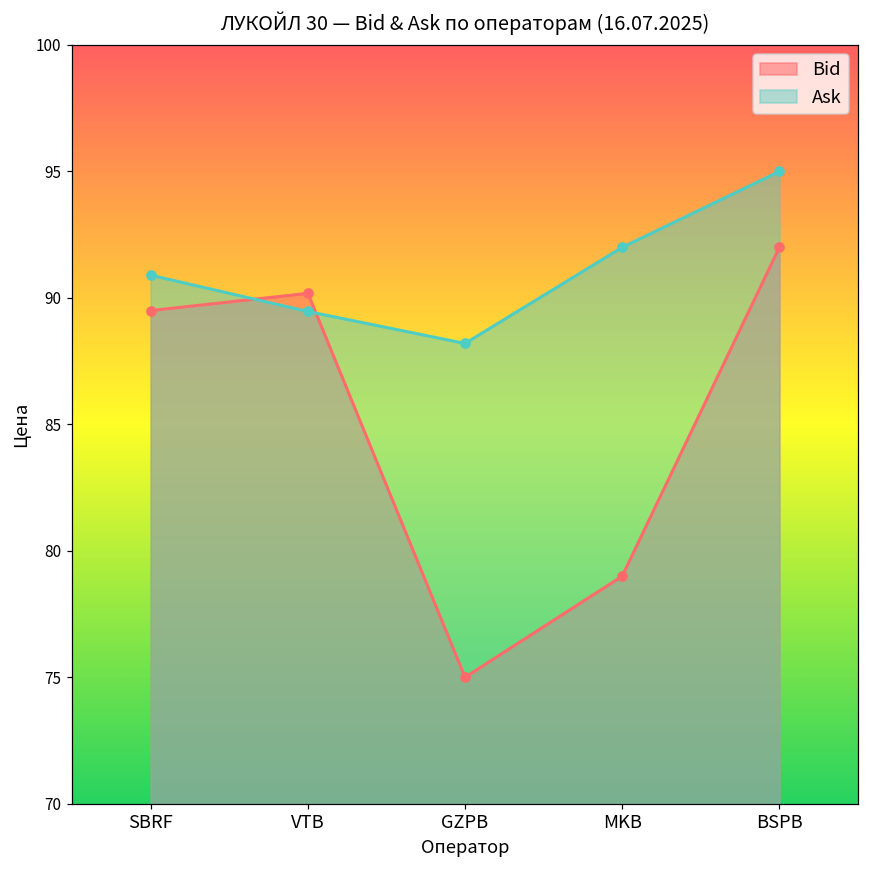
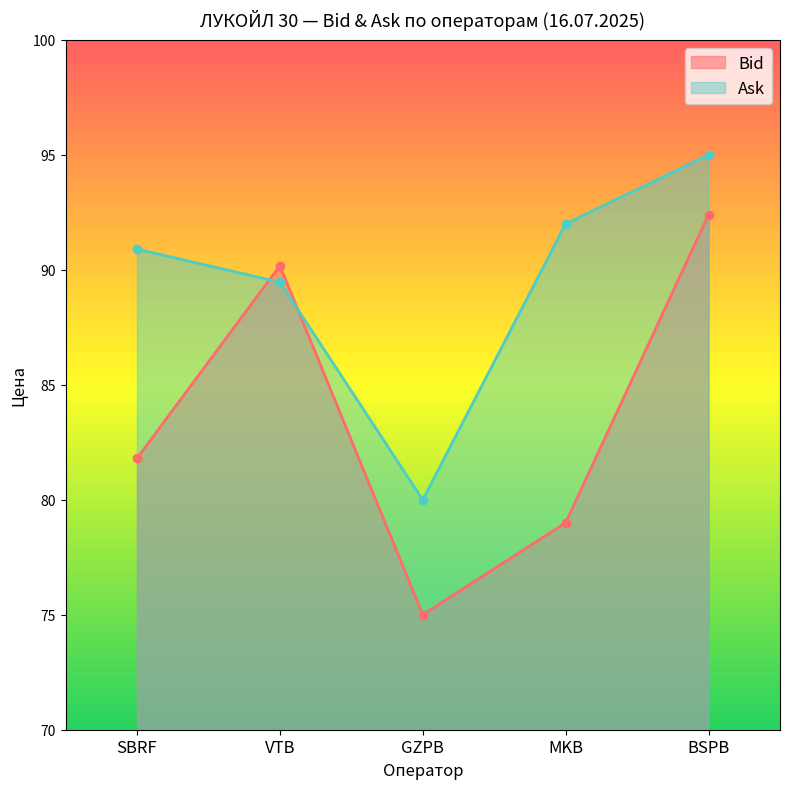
  {
    "Bid": {
-     "SBRF": 89.5,
+     "SBRF": 81.8,
      "VTB": 90.2,
      "GZPB": 75.0,
      "MKB": 79.0,
-     "BSPB": 92.0
+     "BSPB": 92.4
    },
    "Ask": {
      "SBRF": 90.9,
      "VTB": 89.5,
-     "GZPB": 88.2,
+     "GZPB": 80.0,
      "MKB": 92.0,
      "BSPB": 95.0
    }
  }
